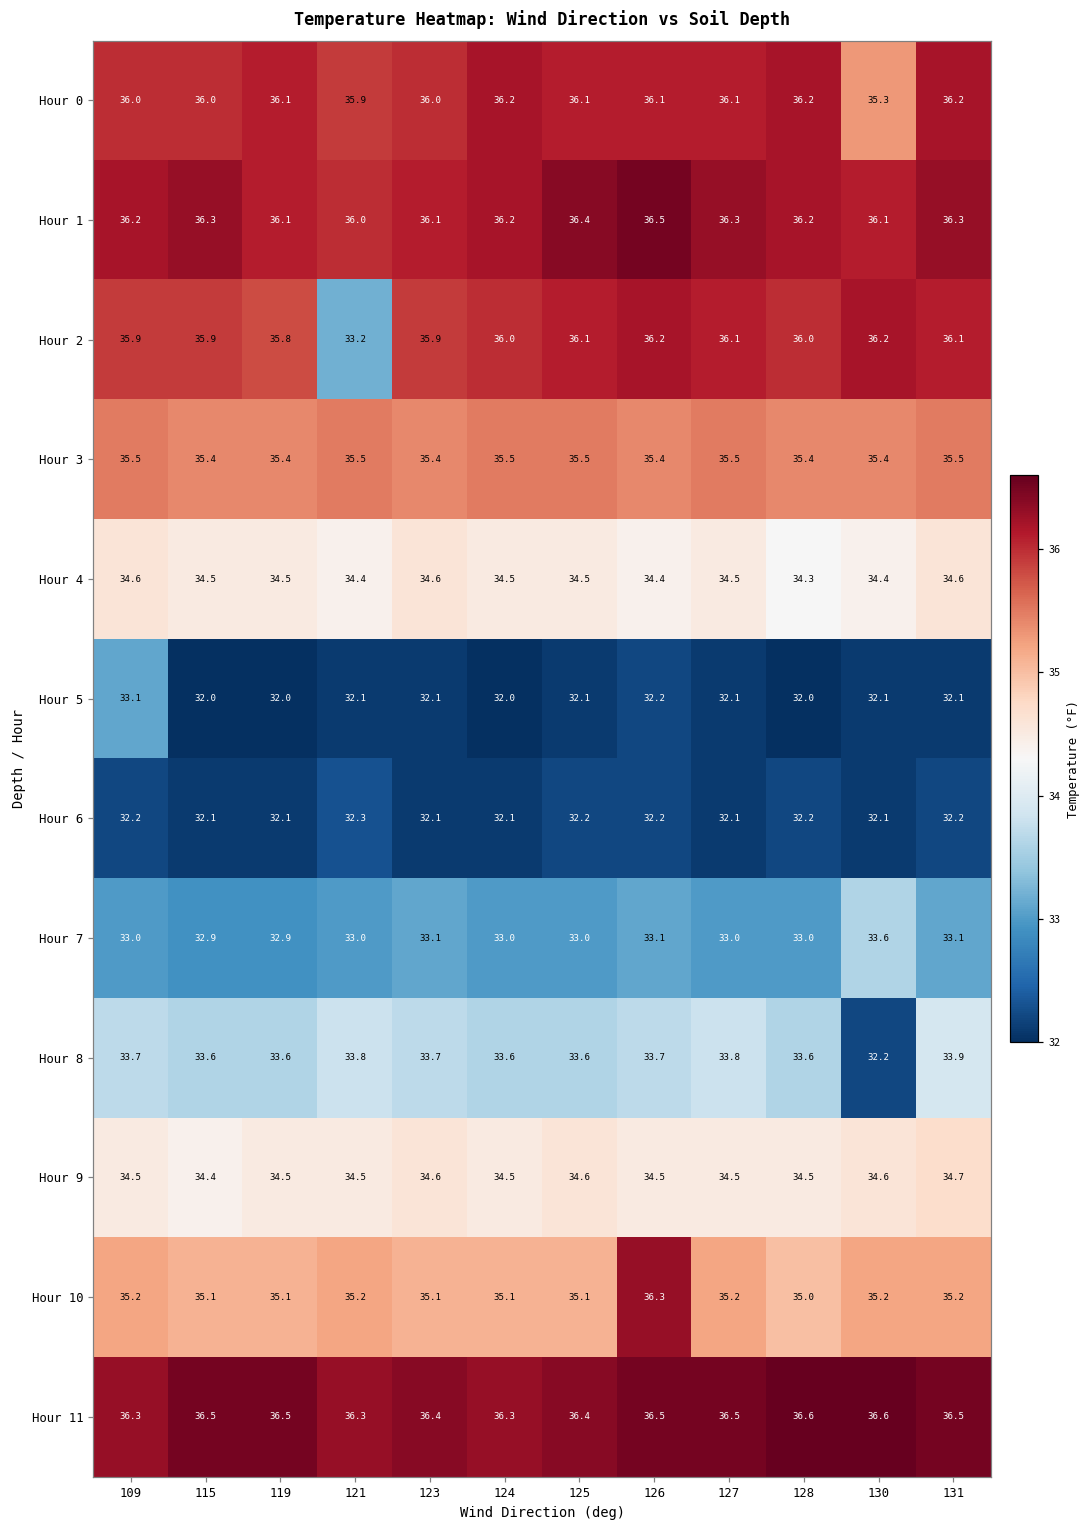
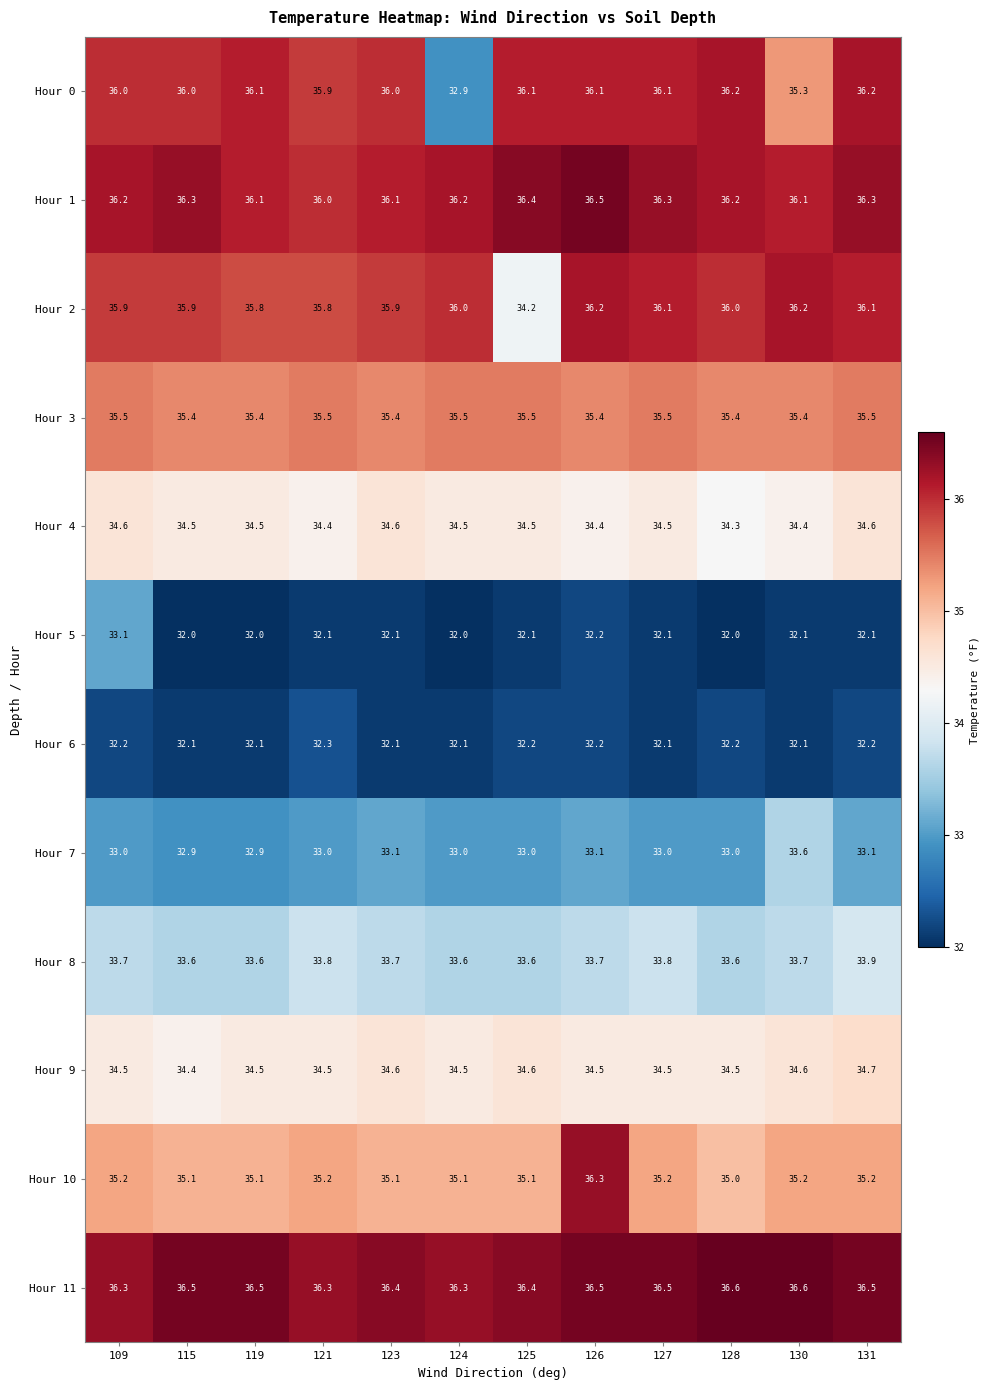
  {
    "Hour 0": {
      "109": 36.0,
      "115": 36.0,
      "119": 36.1,
      "121": 35.9,
      "123": 36.0,
-     "124": 36.2,
+     "124": 32.9,
      "125": 36.1,
      "126": 36.1,
      "127": 36.1,
      "128": 36.2,
      "130": 35.3,
      "131": 36.2
    },
    "Hour 1": {
      "109": 36.2,
      "115": 36.3,
      "119": 36.1,
      "121": 36.0,
      "123": 36.1,
      "124": 36.2,
      "125": 36.4,
      "126": 36.5,
      "127": 36.3,
      "128": 36.2,
      "130": 36.1,
      "131": 36.3
    },
    "Hour 2": {
      "109": 35.9,
      "115": 35.9,
      "119": 35.8,
-     "121": 33.2,
+     "121": 35.8,
      "123": 35.9,
      "124": 36.0,
-     "125": 36.1,
+     "125": 34.2,
      "126": 36.2,
      "127": 36.1,
      "128": 36.0,
      "130": 36.2,
      "131": 36.1
    },
    "Hour 3": {
      "109": 35.5,
      "115": 35.4,
      "119": 35.4,
      "121": 35.5,
      "123": 35.4,
      "124": 35.5,
      "125": 35.5,
      "126": 35.4,
      "127": 35.5,
      "128": 35.4,
      "130": 35.4,
      "131": 35.5
    },
    "Hour 4": {
      "109": 34.6,
      "115": 34.5,
      "119": 34.5,
      "121": 34.4,
      "123": 34.6,
      "124": 34.5,
      "125": 34.5,
      "126": 34.4,
      "127": 34.5,
      "128": 34.3,
      "130": 34.4,
      "131": 34.6
    },
    "Hour 5": {
      "109": 33.1,
      "115": 32.0,
      "119": 32.0,
      "121": 32.1,
      "123": 32.1,
      "124": 32.0,
      "125": 32.1,
      "126": 32.2,
      "127": 32.1,
      "128": 32.0,
      "130": 32.1,
      "131": 32.1
    },
    "Hour 6": {
      "109": 32.2,
      "115": 32.1,
      "119": 32.1,
      "121": 32.3,
      "123": 32.1,
      "124": 32.1,
      "125": 32.2,
      "126": 32.2,
      "127": 32.1,
      "128": 32.2,
      "130": 32.1,
      "131": 32.2
    },
    "Hour 7": {
      "109": 33.0,
      "115": 32.9,
      "119": 32.9,
      "121": 33.0,
      "123": 33.1,
      "124": 33.0,
      "125": 33.0,
      "126": 33.1,
      "127": 33.0,
      "128": 33.0,
      "130": 33.6,
      "131": 33.1
    },
    "Hour 8": {
      "109": 33.7,
      "115": 33.6,
      "119": 33.6,
      "121": 33.8,
      "123": 33.7,
      "124": 33.6,
      "125": 33.6,
      "126": 33.7,
      "127": 33.8,
      "128": 33.6,
-     "130": 32.2,
+     "130": 33.7,
      "131": 33.9
    },
    "Hour 9": {
      "109": 34.5,
      "115": 34.4,
      "119": 34.5,
      "121": 34.5,
      "123": 34.6,
      "124": 34.5,
      "125": 34.6,
      "126": 34.5,
      "127": 34.5,
      "128": 34.5,
      "130": 34.6,
      "131": 34.7
    },
    "Hour 10": {
      "109": 35.2,
      "115": 35.1,
      "119": 35.1,
      "121": 35.2,
      "123": 35.1,
      "124": 35.1,
      "125": 35.1,
      "126": 36.3,
      "127": 35.2,
      "128": 35.0,
      "130": 35.2,
      "131": 35.2
    },
    "Hour 11": {
      "109": 36.3,
      "115": 36.5,
      "119": 36.5,
      "121": 36.3,
      "123": 36.4,
      "124": 36.3,
      "125": 36.4,
      "126": 36.5,
      "127": 36.5,
      "128": 36.6,
      "130": 36.6,
      "131": 36.5
    }
  }
